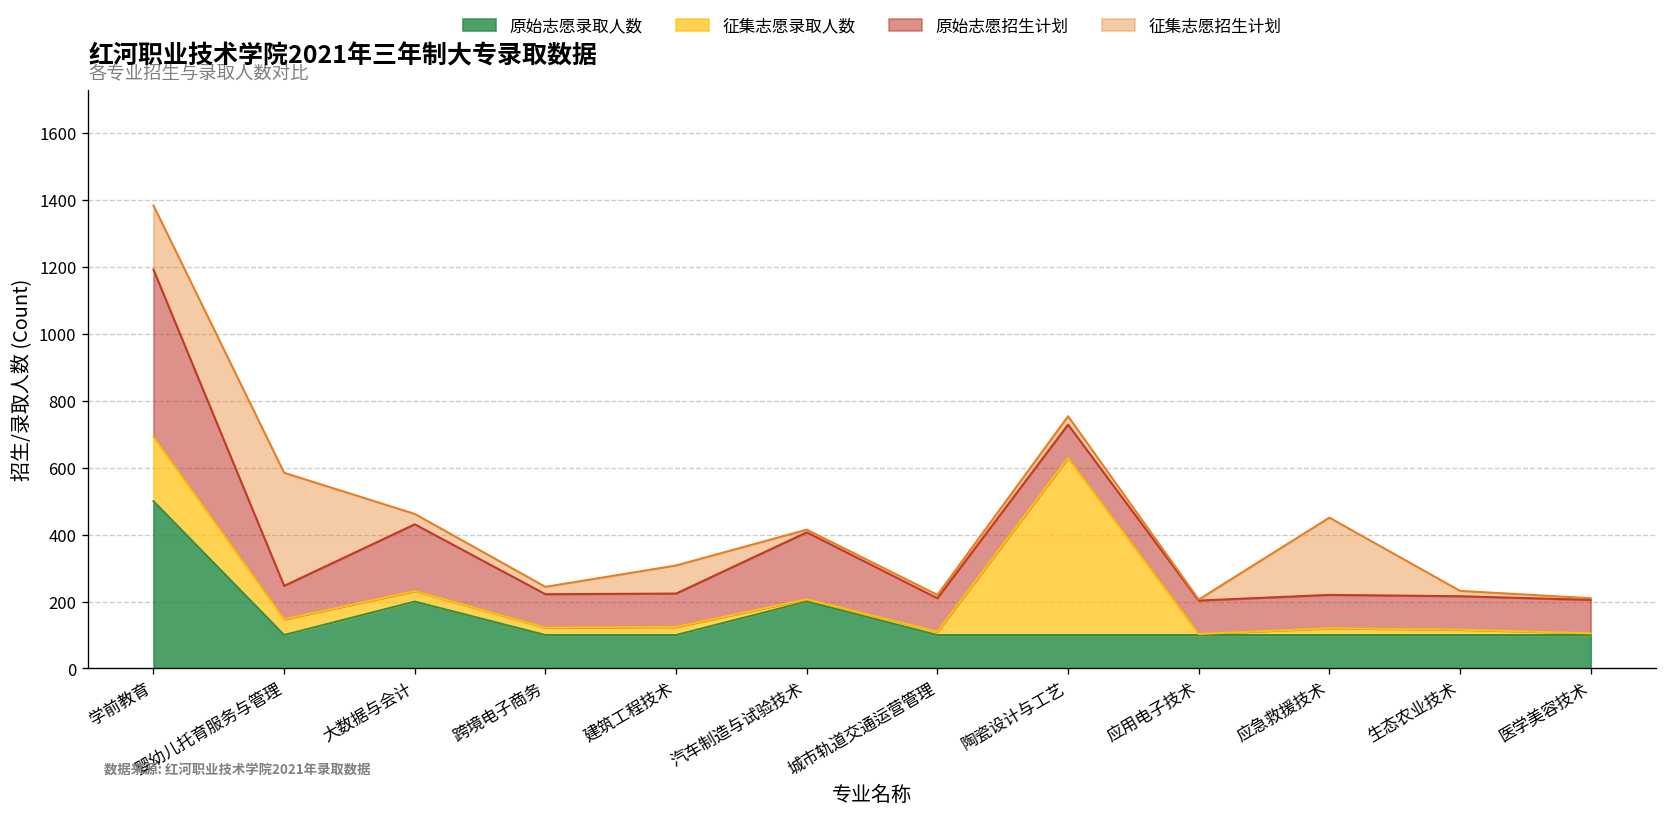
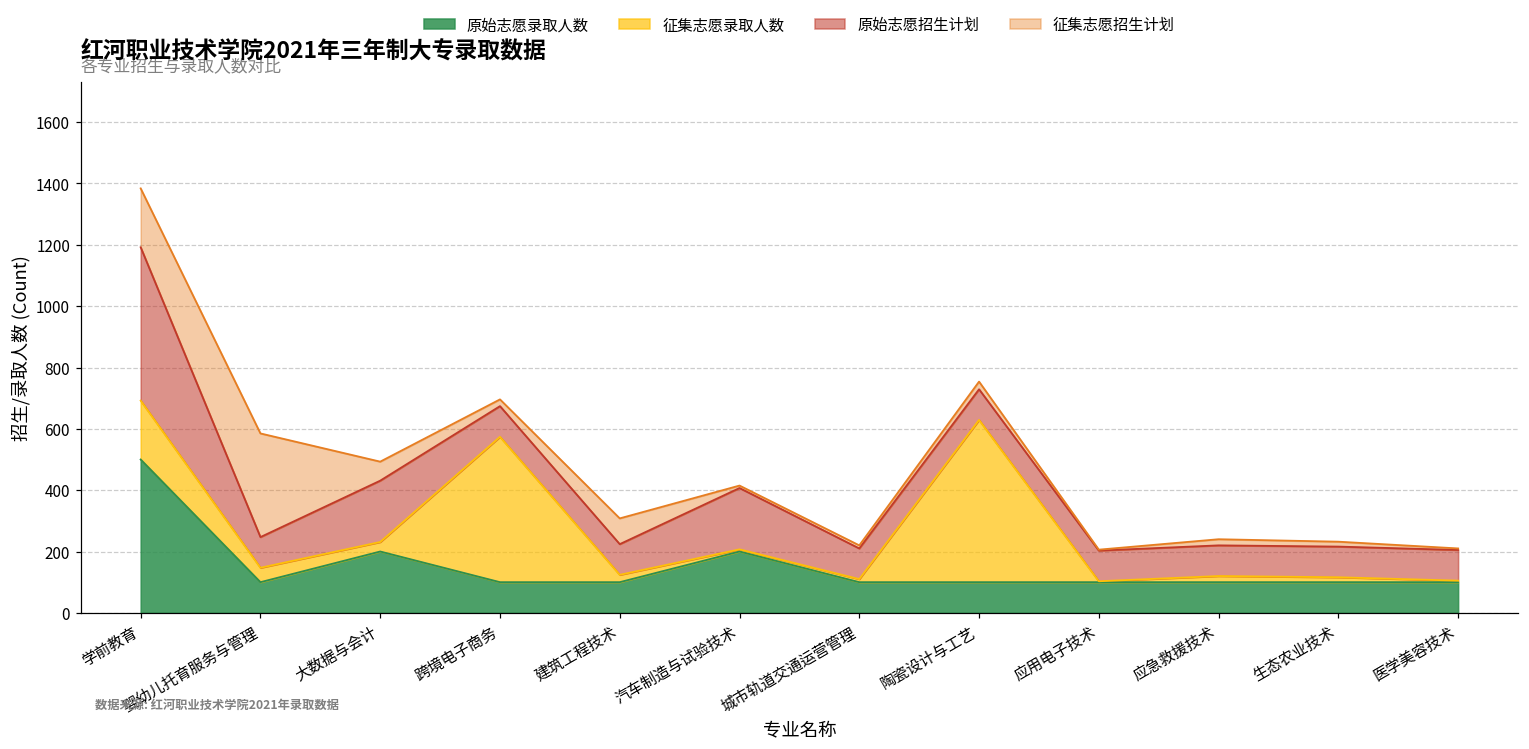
  {
    "原始志愿录取人数": {
      "学前教育": 500,
      "婴幼儿托育服务与管理": 100,
      "大数据与会计": 200,
      "跨境电子商务": 100,
      "建筑工程技术": 100,
      "城市轨道交通运营管理": 100,
      "陶瓷设计与工艺": 100,
      "应急救援技术": 100,
      "生态农业技术": 100
    },
    "征集志愿录取人数": {
      "学前教育": 190,
      "婴幼儿托育服务与管理": 50,
      "大数据与会计": 30,
-     "跨境电子商务": 20,
+     "跨境电子商务": 470,
      "建筑工程技术": 20,
      "城市轨道交通运营管理": 10,
      "陶瓷设计与工艺": 530,
      "应急救援技术": 20,
      "生态农业技术": 20
    },
    "原始志愿招生计划": {
      "学前教育": 500,
      "婴幼儿托育服务与管理": 100,
      "大数据与会计": 200,
      "跨境电子商务": 100,
      "建筑工程技术": 100,
      "城市轨道交通运营管理": 100,
      "陶瓷设计与工艺": 100,
      "应急救援技术": 100,
      "生态农业技术": 100
    },
    "征集志愿招生计划": {
      "学前教育": 190,
      "婴幼儿托育服务与管理": 340,
-     "大数据与会计": 30,
+     "大数据与会计": 60,
      "跨境电子商务": 20,
      "建筑工程技术": 80,
      "城市轨道交通运营管理": 10,
      "陶瓷设计与工艺": 30,
-     "应急救援技术": 230,
+     "应急救援技术": 20,
      "生态农业技术": 20
    }
  }
